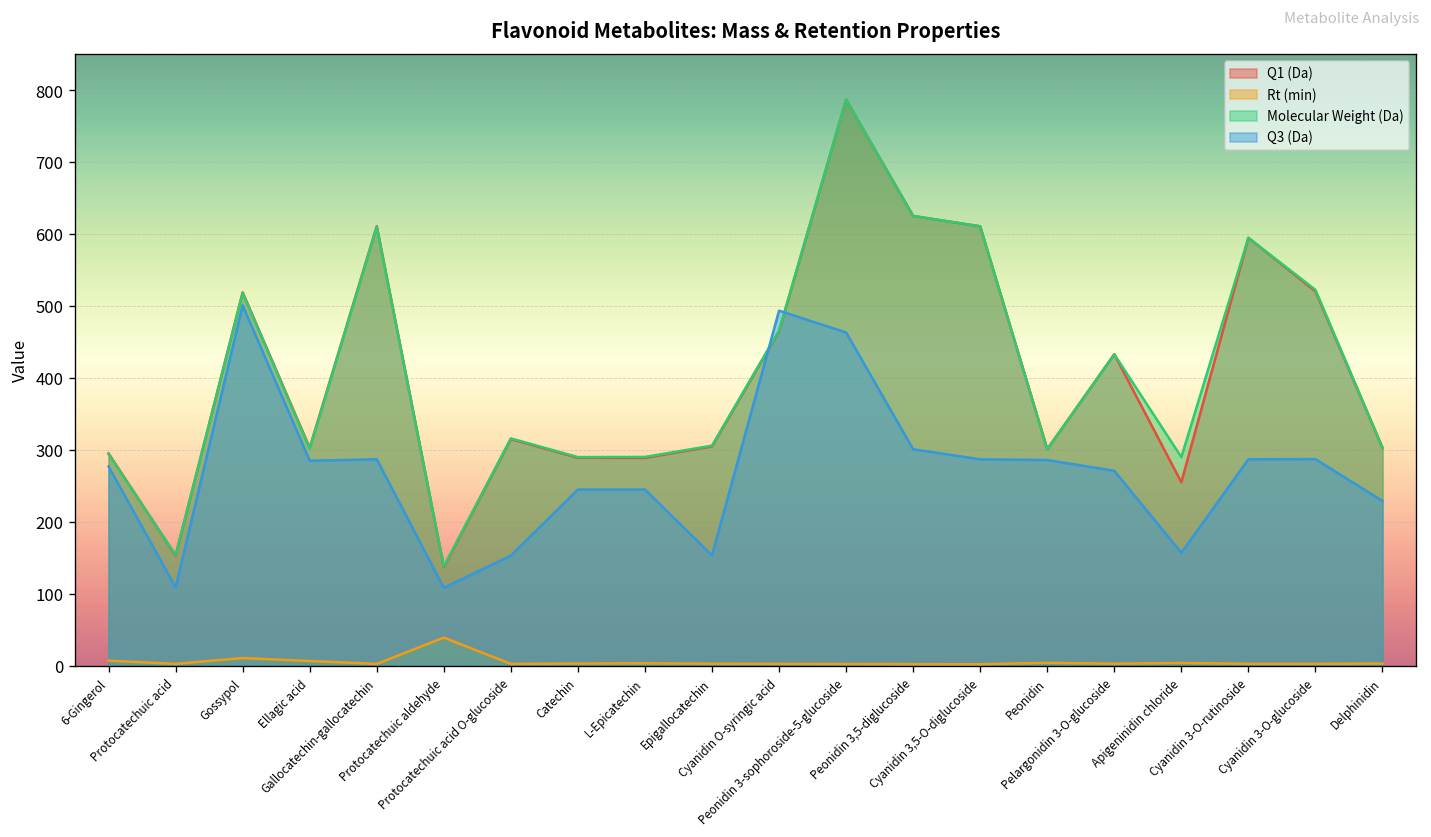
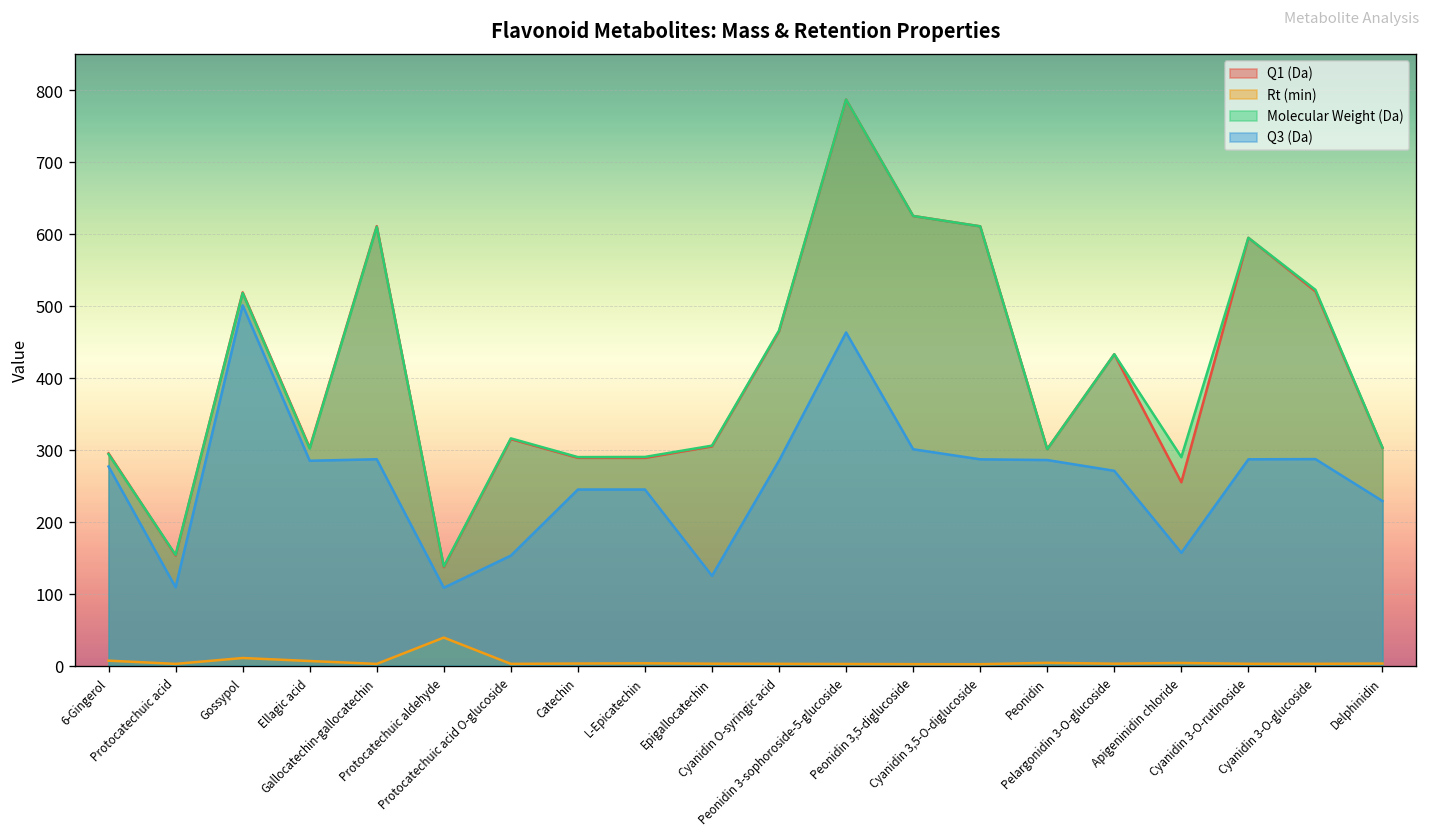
  {
    "Q1 (Da)": {
      "Apigeninidin chloride": 260
    },
    "Rt (min)": {
      "6-Gingerol": 10,
      "Protocatechuic acid": 0,
      "Gossypol": 10,
      "Ellagic acid": 10,
      "Gallocatechin-gallocatechin": 0,
      "Protocatechuic aldehyde": 40,
      "Protocatechuic acid O-glucoside": 0,
      "Catechin": 0,
      "L-Epicatechin": 0,
      "Epigallocatechin": 0,
      "Cyanidin O-syringic acid": 0,
      "Peonidin 3-sophoroside-5-glucoside": 0,
      "Peonidin 3,5-diglucoside": 0,
      "Cyanidin 3,5-O-diglucoside": 0,
      "Peonidin": 0,
      "Pelargonidin 3-O-glucoside": 0,
      "Apigeninidin chloride": 0,
      "Cyanidin 3-O-rutinoside": 0,
      "Cyanidin 3-O-glucoside": 0,
      "Delphinidin": 0
    },
    "Molecular Weight (Da)": {
      "Apigeninidin chloride": 290
    },
    "Q3 (Da)": {
      "6-Gingerol": 280,
      "Protocatechuic acid": 110,
      "Gossypol": 500,
      "Ellagic acid": 290,
      "Gallocatechin-gallocatechin": 290,
      "Protocatechuic aldehyde": 110,
      "Protocatechuic acid O-glucoside": 150,
      "Catechin": 250,
      "L-Epicatechin": 250,
-     "Epigallocatechin": 150,
-     "Cyanidin O-syringic acid": 490,
+     "Epigallocatechin": 130,
+     "Cyanidin O-syringic acid": 290,
      "Peonidin 3-sophoroside-5-glucoside": 460,
      "Peonidin 3,5-diglucoside": 300,
      "Cyanidin 3,5-O-diglucoside": 290,
      "Peonidin": 290,
      "Pelargonidin 3-O-glucoside": 270,
      "Apigeninidin chloride": 160,
      "Cyanidin 3-O-rutinoside": 290,
      "Cyanidin 3-O-glucoside": 290,
      "Delphinidin": 230
    }
  }
